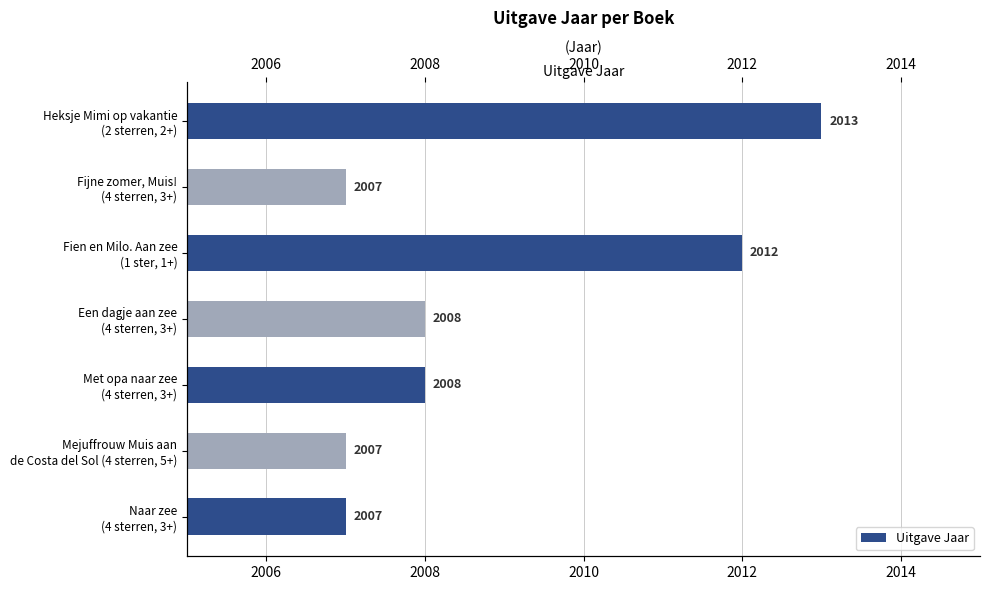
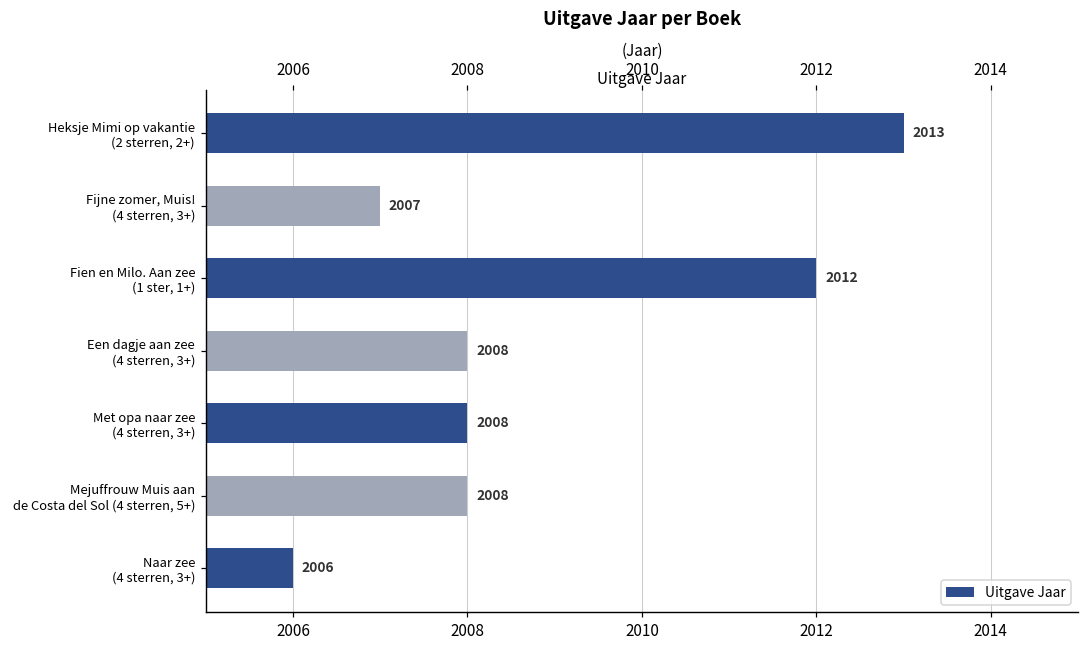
  {
    "Heksje Mimi op vakantie (2 sterren, 2+)": 2013,
    "Fijne zomer, Muis! (4 sterren, 3+)": 2007,
    "Fien en Milo. Aan zee (1 ster, 1+)": 2012,
    "Een dagje aan zee (4 sterren, 3+)": 2008,
    "Met opa naar zee (4 sterren, 3+)": 2008,
-   "Mejuffrouw Muis aan de Costa del Sol (4 sterren, 5+)": 2007,
-   "Naar zee (4 sterren, 3+)": 2007
+   "Mejuffrouw Muis aan de Costa del Sol (4 sterren, 5+)": 2008,
+   "Naar zee (4 sterren, 3+)": 2006
  }
